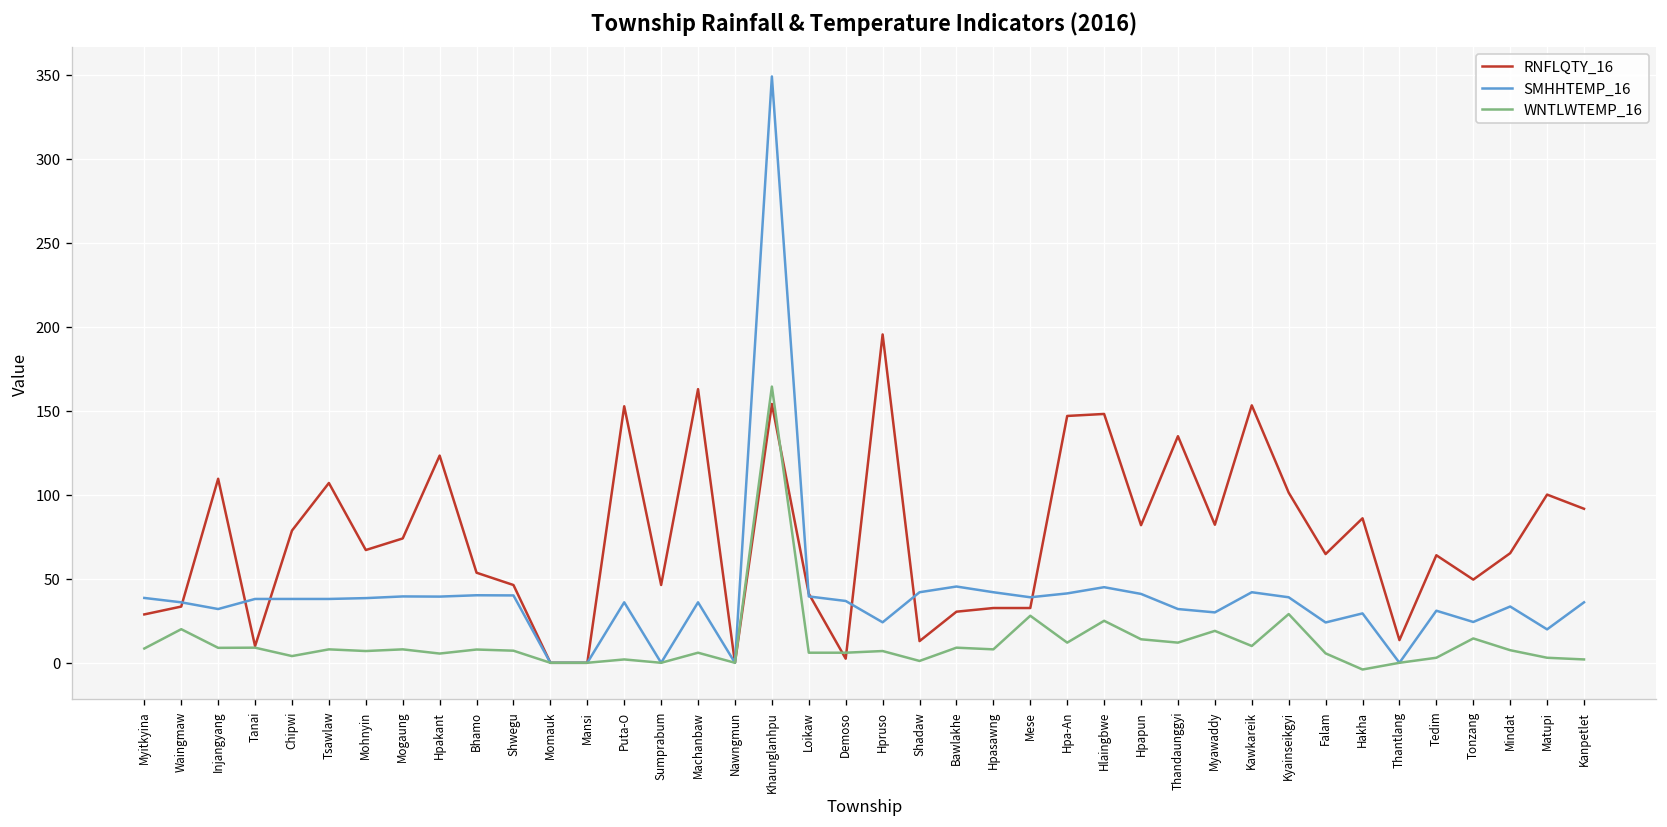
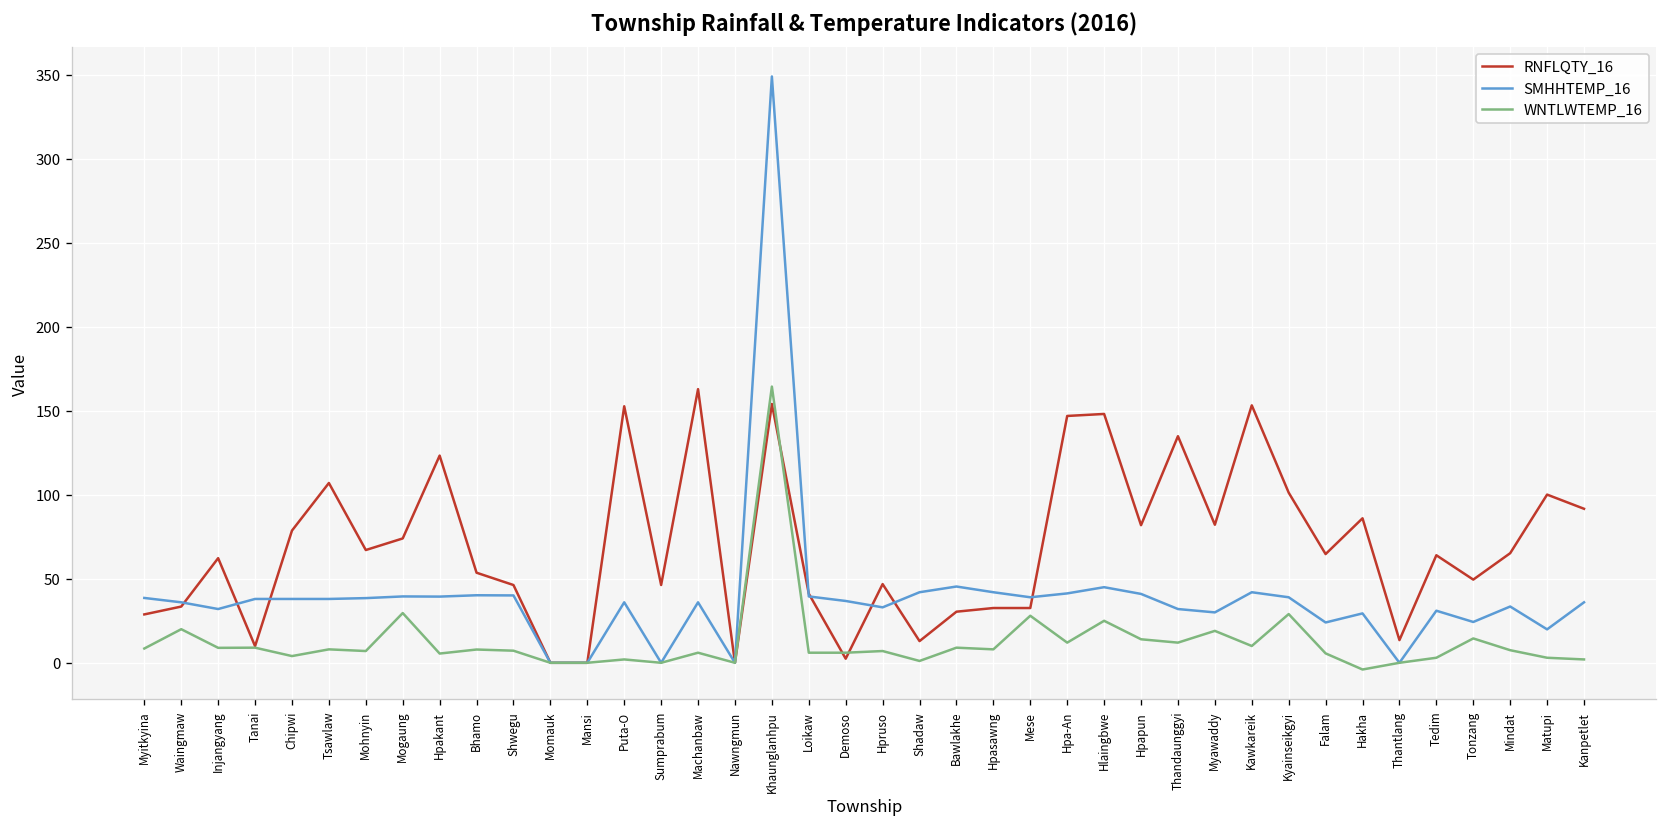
  {
    "RNFLQTY_16": {
      "Myitkyina": 29,
      "Waingmaw": 33,
-     "Injangyang": 110,
+     "Injangyang": 62,
      "Chipwi": 79,
      "Tsawlaw": 107,
      "Mohnyin": 67,
      "Mogaung": 74,
      "Hpakant": 123,
      "Bhamo": 54,
      "Shwegu": 46,
      "Puta-O": 153,
      "Sumprabum": 46,
      "Machanbaw": 163,
      "Khaunglanhpu": 154,
      "Demoso": 2,
-     "Hpruso": 195,
+     "Hpruso": 47,
      "Shadaw": 13,
      "Bawlakhe": 30,
      "Hpasawng": 33,
      "Mese": 33,
      "Hpa-An": 147,
      "Hlaingbwe": 148,
      "Hpapun": 82,
      "Thandaunggyi": 135,
      "Myawaddy": 82,
      "Kawkareik": 153,
      "Kyainseikgyi": 101,
      "Falam": 65,
      "Hakha": 86,
      "Thantlang": 14,
      "Tedim": 64,
      "Tonzang": 50,
      "Mindat": 65,
      "Matupi": 100,
      "Kanpetlet": 92
    },
    "SMHHTEMP_16": {
      "Myitkyina": 39,
      "Waingmaw": 36,
      "Injangyang": 32,
      "Tanai": 38,
      "Chipwi": 38,
      "Tsawlaw": 38,
      "Mohnyin": 39,
      "Mogaung": 40,
      "Hpakant": 39,
      "Bhamo": 40,
      "Shwegu": 40,
      "Puta-O": 36,
      "Machanbaw": 36,
      "Khaunglanhpu": 349,
      "Demoso": 37,
-     "Hpruso": 24,
+     "Hpruso": 33,
      "Shadaw": 42,
      "Bawlakhe": 45,
      "Hpasawng": 42,
      "Mese": 39,
      "Hpa-An": 41,
      "Hlaingbwe": 45,
      "Hpapun": 41,
      "Thandaunggyi": 32,
      "Myawaddy": 30,
      "Kawkareik": 42,
      "Kyainseikgyi": 39,
      "Falam": 24,
      "Hakha": 29,
      "Tedim": 31,
      "Tonzang": 24,
      "Mindat": 34,
      "Matupi": 20,
      "Kanpetlet": 36
    },
    "WNTLWTEMP_16": {
      "Myitkyina": 9,
      "Waingmaw": 20,
      "Injangyang": 9,
      "Chipwi": 4,
      "Tsawlaw": 8,
      "Mohnyin": 7,
-     "Mogaung": 8,
+     "Mogaung": 30,
      "Hpakant": 6,
      "Bhamo": 8,
      "Shwegu": 7,
      "Puta-O": 2,
      "Machanbaw": 6,
      "Khaunglanhpu": 164,
      "Loikaw": 6,
      "Demoso": 6,
      "Hpruso": 7,
      "Shadaw": 1,
      "Bawlakhe": 9,
      "Hpasawng": 8,
      "Mese": 28,
      "Hpa-An": 12,
      "Hlaingbwe": 25,
      "Hpapun": 14,
      "Thandaunggyi": 12,
      "Myawaddy": 19,
      "Kawkareik": 10,
      "Kyainseikgyi": 29,
      "Falam": 6,
      "Hakha": -4,
      "Tedim": 3,
      "Tonzang": 15,
      "Mindat": 8,
      "Matupi": 3,
      "Kanpetlet": 2
    }
  }
